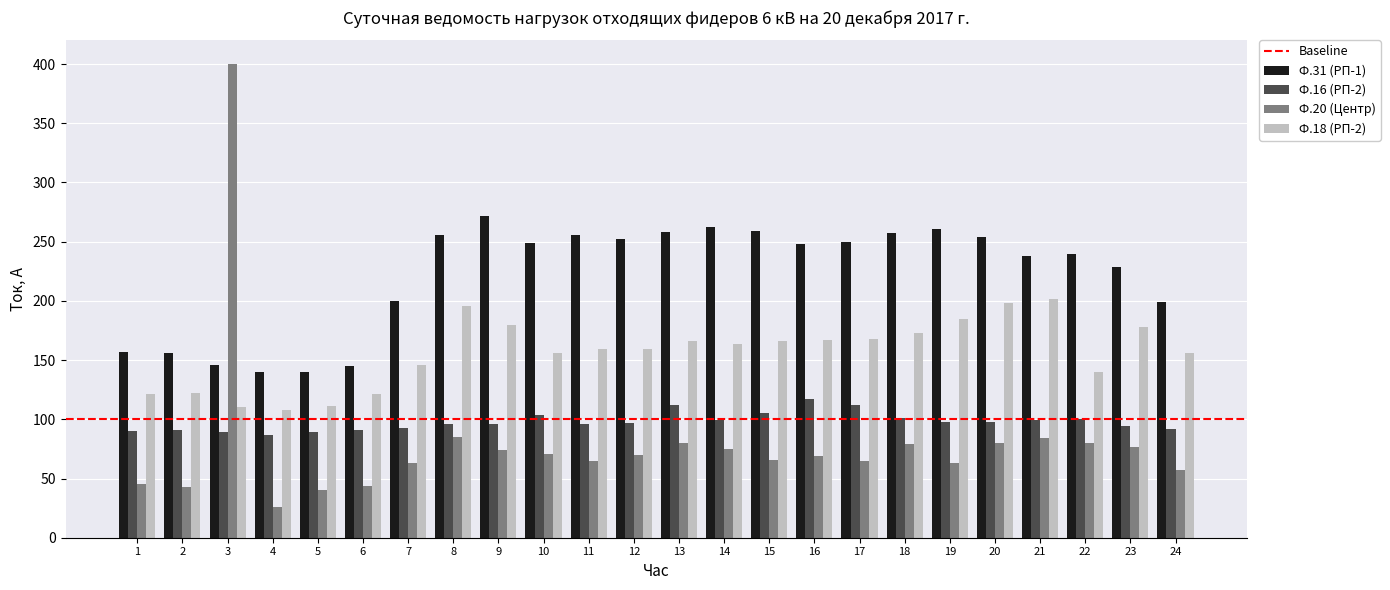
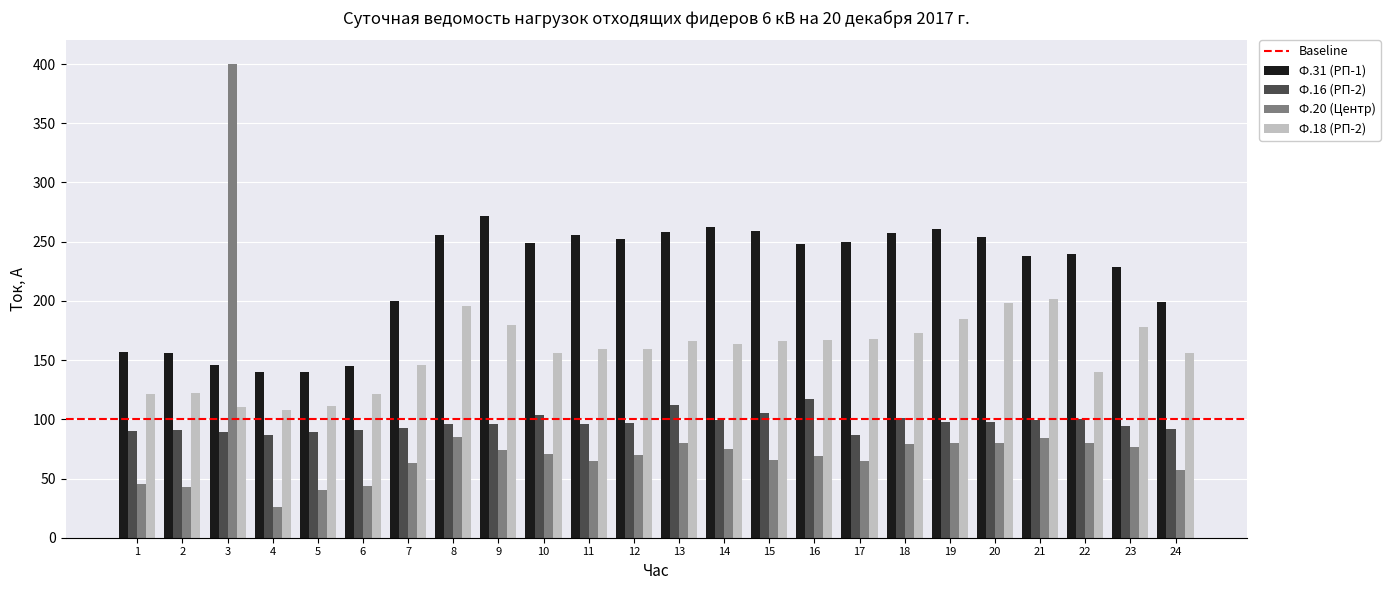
  {
    "Ф.31 (РП-1)": {
      "1": 157,
      "2": 156,
      "3": 146,
      "4": 140,
      "5": 140,
      "6": 145,
      "7": 200,
      "8": 256,
      "9": 272,
      "10": 249,
      "11": 256,
      "12": 252,
      "13": 258,
      "14": 262,
      "15": 259,
      "16": 248,
      "17": 250,
      "18": 257,
      "19": 261,
      "20": 254,
      "21": 238,
      "22": 240,
      "23": 229,
      "24": 199
    },
    "Ф.16 (РП-2)": {
      "1": 90,
      "2": 91,
      "3": 89,
      "4": 87,
      "5": 89,
      "6": 91,
      "7": 93,
      "8": 96,
      "9": 96,
      "10": 104,
      "11": 96,
      "12": 97,
      "13": 112,
      "14": 99,
      "15": 105,
      "16": 117,
-     "17": 112,
+     "17": 87,
      "18": 101,
      "19": 98,
      "20": 98,
      "21": 99,
      "22": 100,
      "23": 94,
      "24": 92
    },
    "Ф.20 (Центр)": {
      "1": 45,
      "2": 43,
      "3": 400,
      "4": 26,
      "5": 40,
      "6": 44,
      "7": 63,
      "8": 85,
      "9": 74,
      "10": 71,
      "11": 65,
      "12": 70,
      "13": 80,
      "14": 75,
      "15": 66,
      "16": 69,
      "17": 65,
      "18": 79,
-     "19": 63,
+     "19": 80,
      "20": 80,
      "21": 84,
      "22": 80,
      "23": 77,
      "24": 57
    },
    "Ф.18 (РП-2)": {
      "1": 121,
      "2": 122,
      "3": 110,
      "4": 108,
      "5": 111,
      "6": 121,
      "7": 146,
      "8": 196,
      "9": 180,
      "10": 156,
      "11": 159,
      "12": 159,
      "13": 166,
      "14": 164,
      "15": 166,
      "16": 167,
      "17": 168,
      "18": 173,
      "19": 185,
      "20": 198,
      "21": 202,
      "22": 140,
      "23": 178,
      "24": 156
    }
  }
